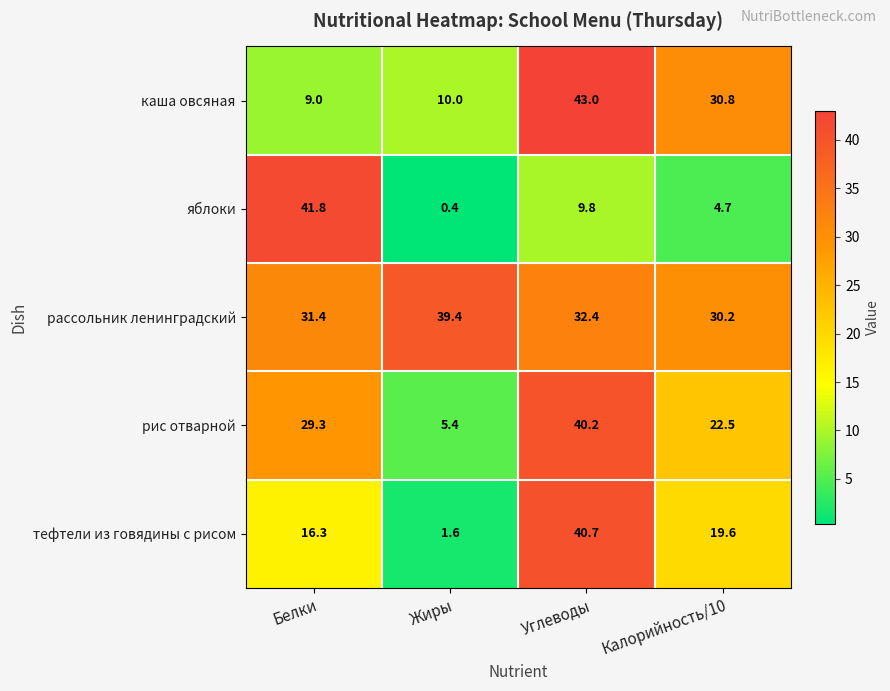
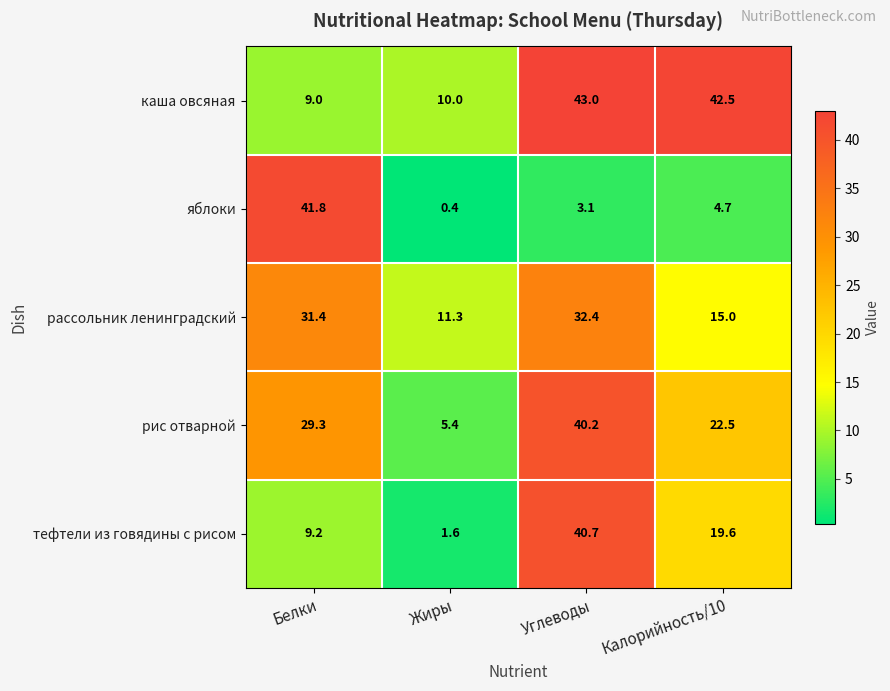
  {
    "каша овсяная": {
      "Белки": 9.0,
      "Жиры": 10.0,
      "Углеводы": 43.0,
-     "Калорийность/10": 30.8
+     "Калорийность/10": 42.5
    },
    "яблоки": {
      "Белки": 41.8,
      "Жиры": 0.4,
-     "Углеводы": 9.8,
+     "Углеводы": 3.1,
      "Калорийность/10": 4.7
    },
    "рассольник ленинградский": {
      "Белки": 31.4,
-     "Жиры": 39.4,
+     "Жиры": 11.3,
      "Углеводы": 32.4,
-     "Калорийность/10": 30.2
+     "Калорийность/10": 15.0
    },
    "рис отварной": {
      "Белки": 29.3,
      "Жиры": 5.4,
      "Углеводы": 40.2,
      "Калорийность/10": 22.5
    },
    "тефтели из говядины с рисом": {
-     "Белки": 16.3,
+     "Белки": 9.2,
      "Жиры": 1.6,
      "Углеводы": 40.7,
      "Калорийность/10": 19.6
    }
  }
